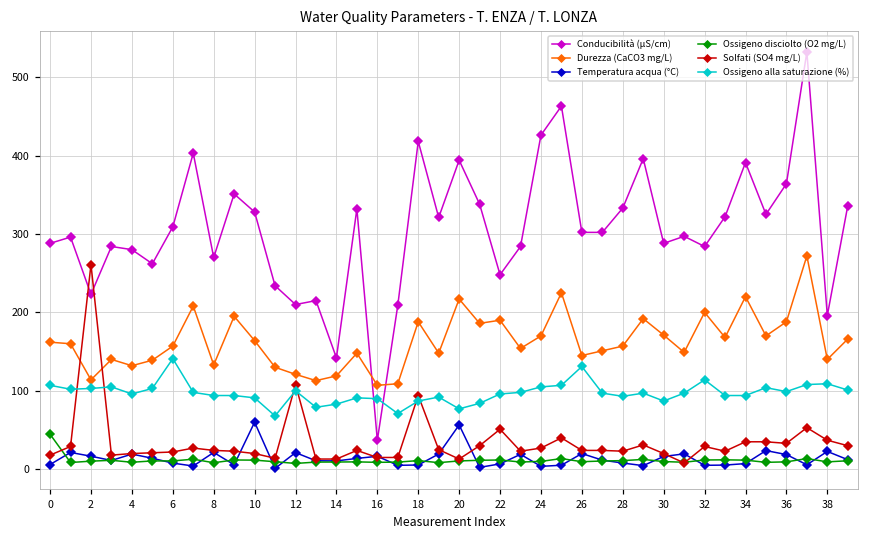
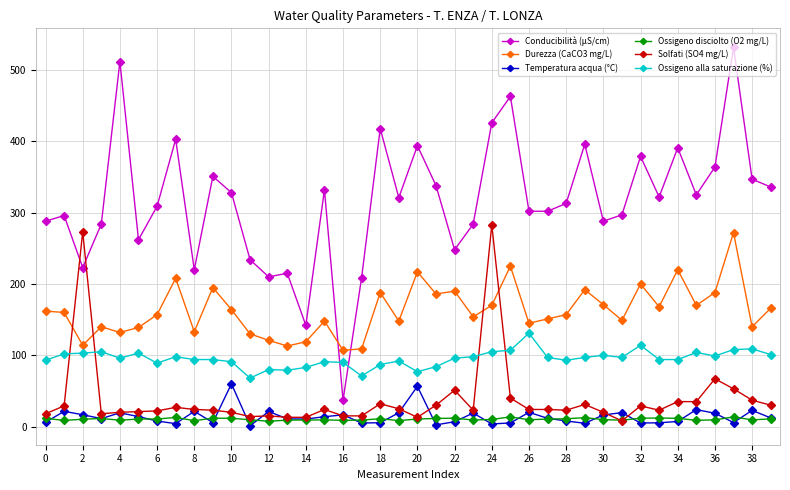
  {
    "Conducibilità (µS/cm)": {
      "0": 290,
      "2": 220,
-     "4": 280,
+     "4": 510,
      "6": 310,
-     "8": 270,
+     "8": 220,
      "10": 330,
      "12": 210,
      "14": 140,
      "16": 40,
      "18": 420,
      "20": 390,
      "22": 250,
      "24": 430,
      "26": 300,
-     "28": 330,
+     "28": 310,
      "30": 290,
-     "32": 280,
+     "32": 380,
      "34": 390,
      "36": 360,
-     "38": 200
+     "38": 350
    },
    "Durezza (CaCO3 mg/L)": {
      "0": 160,
      "2": 110,
      "4": 130,
      "6": 160,
      "8": 130,
      "10": 160,
      "12": 120,
      "14": 120,
      "16": 110,
      "18": 190,
      "20": 220,
      "22": 190,
      "24": 170,
      "26": 150,
      "28": 160,
      "30": 170,
      "32": 200,
      "34": 220,
      "36": 190,
      "38": 140
    },
    "Temperatura acqua (°C)": {
      "0": 10,
      "2": 20,
      "10": 60,
      "12": 20,
      "18": 10,
      "20": 60,
      "22": 10,
      "24": 0,
      "26": 20,
      "30": 20,
      "32": 10,
      "34": 10,
      "36": 20,
      "38": 20
    },
    "Ossigeno disciolto (O2 mg/L)": {
-     "0": 40,
+     "0": 10,
      "2": 10,
      "4": 10,
      "8": 10,
      "10": 10,
      "12": 10,
      "16": 10,
      "18": 10,
      "22": 10,
      "24": 10,
      "26": 10,
      "30": 10,
      "32": 10,
      "34": 10,
      "36": 10,
      "38": 10
    },
    "Solfati (SO4 mg/L)": {
      "0": 20,
-     "2": 260,
+     "2": 270,
      "6": 20,
      "10": 20,
-     "12": 110,
-     "18": 90,
+     "12": 20,
+     "18": 30,
      "22": 50,
-     "24": 30,
+     "24": 280,
      "26": 20,
      "28": 20,
      "30": 20,
      "32": 30,
      "34": 40,
-     "36": 30,
+     "36": 70,
      "38": 40
    },
    "Ossigeno alla saturazione (%)": {
-     "0": 110,
+     "0": 90,
      "2": 100,
      "4": 100,
-     "6": 140,
+     "6": 90,
      "8": 90,
      "10": 90,
-     "12": 100,
+     "12": 80,
      "14": 80,
      "16": 90,
      "18": 90,
      "20": 80,
      "22": 100,
      "24": 110,
      "26": 130,
      "28": 90,
-     "30": 90,
+     "30": 100,
      "32": 110,
      "34": 90,
      "36": 100,
      "38": 110
    }
  }
